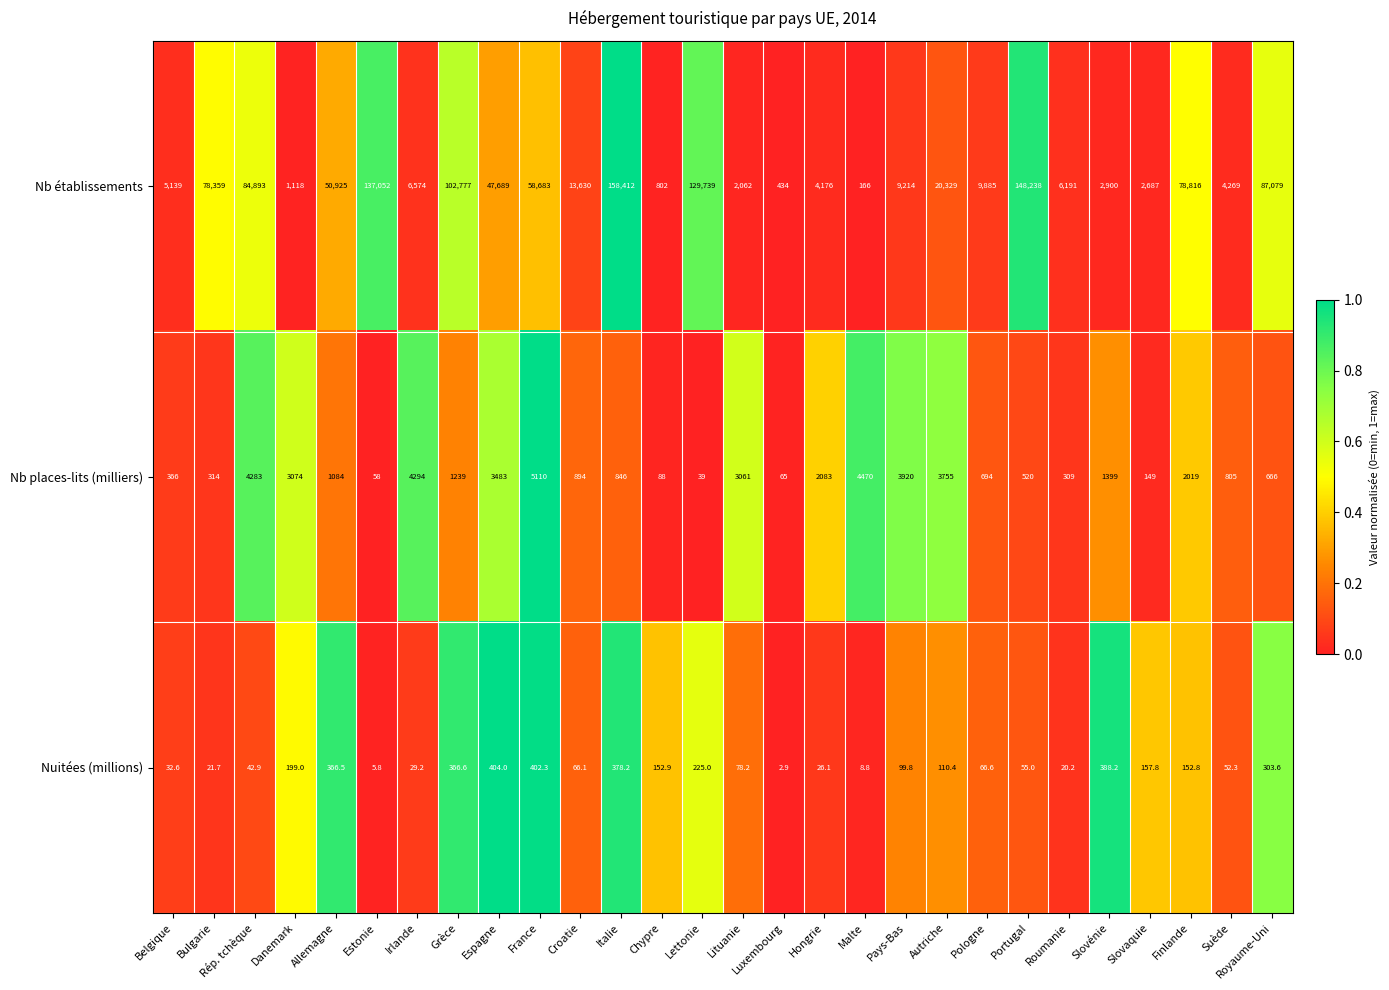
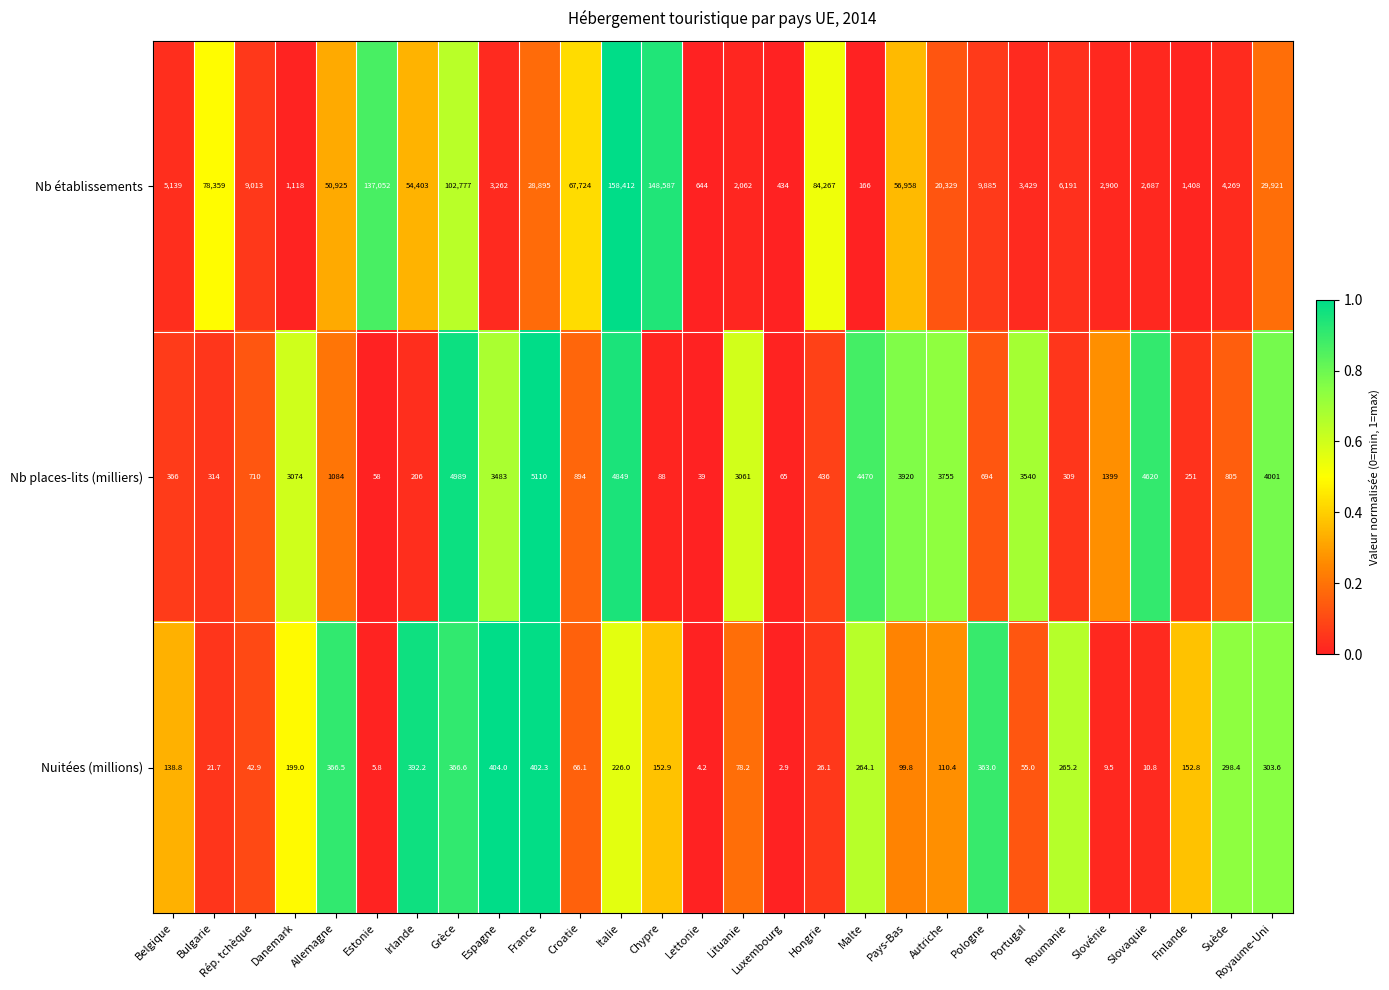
  {
    "Nb établissements": {
      "Belgique": "5,139",
      "Bulgarie": "78,359",
-     "Rép. tchèque": "84,893",
+     "Rép. tchèque": "9,013",
      "Danemark": "1,118",
      "Allemagne": "50,925",
      "Estonie": "137,052",
-     "Irlande": "6,574",
+     "Irlande": "54,403",
      "Grèce": "102,777",
-     "Espagne": "47,689",
-     "France": "58,683",
-     "Croatie": "13,630",
+     "Espagne": "3,262",
+     "France": "28,895",
+     "Croatie": "67,724",
      "Italie": "158,412",
-     "Chypre": "802",
-     "Lettonie": "129,739",
+     "Chypre": "148,587",
+     "Lettonie": "644",
      "Lituanie": "2,062",
      "Luxembourg": "434",
-     "Hongrie": "4,176",
+     "Hongrie": "84,267",
      "Malte": "166",
-     "Pays-Bas": "9,214",
+     "Pays-Bas": "56,958",
      "Autriche": "20,329",
      "Pologne": "9,885",
-     "Portugal": "148,238",
+     "Portugal": "3,429",
      "Roumanie": "6,191",
      "Slovénie": "2,900",
      "Slovaquie": "2,687",
-     "Finlande": "78,816",
+     "Finlande": "1,408",
      "Suède": "4,269",
-     "Royaume-Uni": "87,079"
+     "Royaume-Uni": "29,921"
    },
    "Nb places-lits (milliers)": {
      "Belgique": "366",
      "Bulgarie": "314",
-     "Rép. tchèque": "4283",
+     "Rép. tchèque": "710",
      "Danemark": "3074",
      "Allemagne": "1084",
      "Estonie": "58",
-     "Irlande": "4294",
-     "Grèce": "1239",
+     "Irlande": "206",
+     "Grèce": "4989",
      "Espagne": "3483",
      "France": "5110",
      "Croatie": "894",
-     "Italie": "846",
+     "Italie": "4849",
      "Chypre": "88",
      "Lettonie": "39",
      "Lituanie": "3061",
      "Luxembourg": "65",
-     "Hongrie": "2083",
+     "Hongrie": "436",
      "Malte": "4470",
      "Pays-Bas": "3920",
      "Autriche": "3755",
      "Pologne": "694",
-     "Portugal": "520",
+     "Portugal": "3540",
      "Roumanie": "309",
      "Slovénie": "1399",
-     "Slovaquie": "149",
-     "Finlande": "2019",
+     "Slovaquie": "4620",
+     "Finlande": "251",
      "Suède": "805",
-     "Royaume-Uni": "666"
+     "Royaume-Uni": "4001"
    },
    "Nuitées (millions)": {
-     "Belgique": "32.6",
+     "Belgique": "138.8",
      "Bulgarie": "21.7",
      "Rép. tchèque": "42.9",
      "Danemark": "199.0",
      "Allemagne": "366.5",
      "Estonie": "5.8",
-     "Irlande": "29.2",
+     "Irlande": "392.2",
      "Grèce": "366.6",
      "Espagne": "404.0",
      "France": "402.3",
      "Croatie": "66.1",
-     "Italie": "378.2",
+     "Italie": "226.0",
      "Chypre": "152.9",
-     "Lettonie": "225.0",
+     "Lettonie": "4.2",
      "Lituanie": "78.2",
      "Luxembourg": "2.9",
      "Hongrie": "26.1",
-     "Malte": "8.8",
+     "Malte": "264.1",
      "Pays-Bas": "99.8",
      "Autriche": "110.4",
-     "Pologne": "66.6",
+     "Pologne": "363.0",
      "Portugal": "55.0",
-     "Roumanie": "20.2",
-     "Slovénie": "388.2",
-     "Slovaquie": "157.8",
+     "Roumanie": "265.2",
+     "Slovénie": "9.5",
+     "Slovaquie": "10.8",
      "Finlande": "152.8",
-     "Suède": "52.3",
+     "Suède": "298.4",
      "Royaume-Uni": "303.6"
    }
  }
